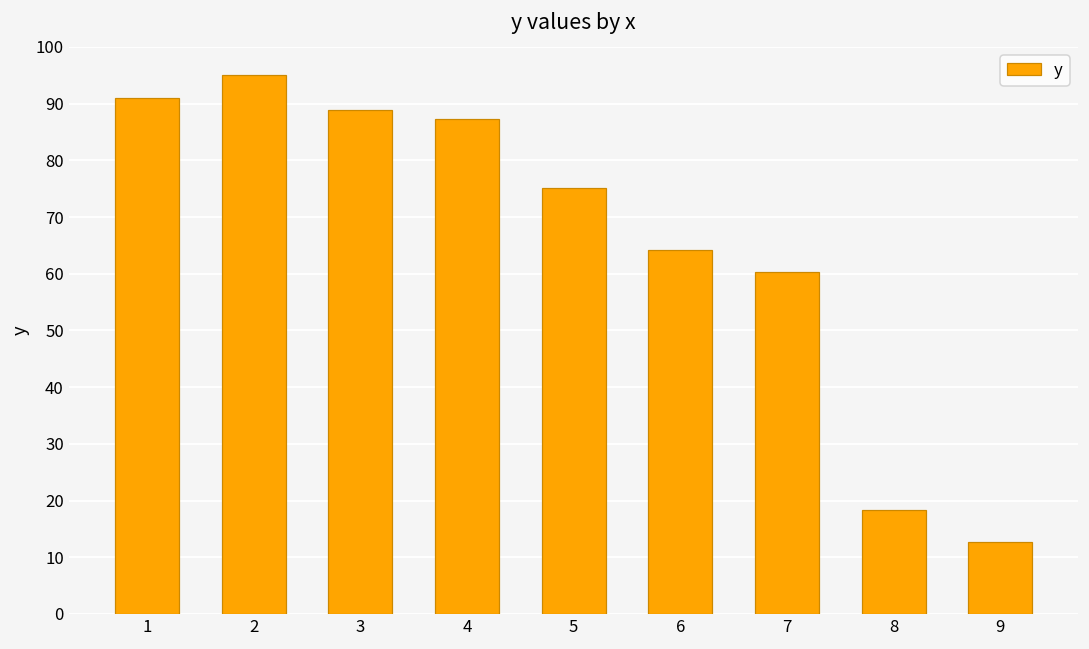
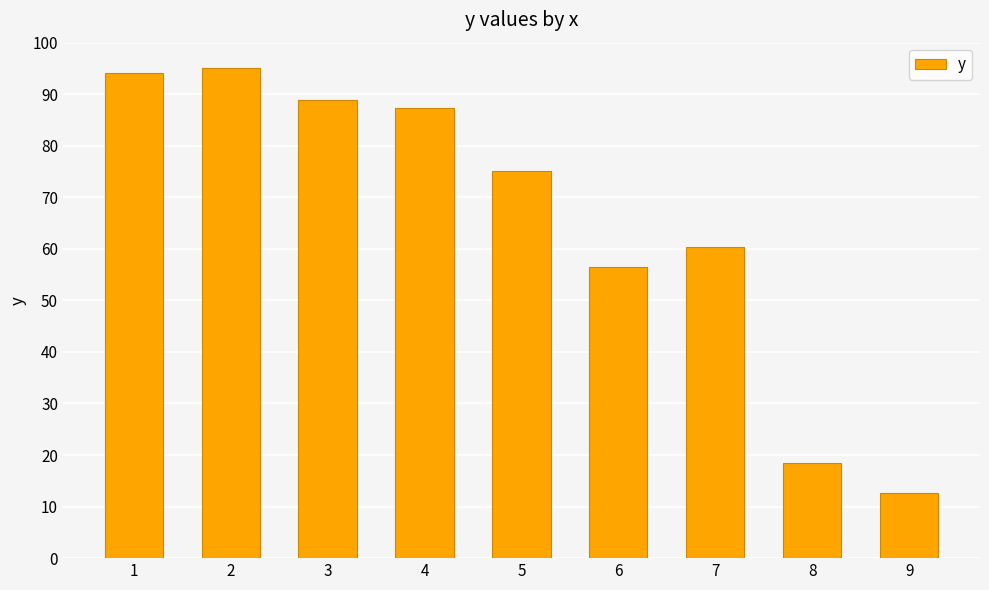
  {
-   "1": 91,
+   "1": 94,
    "2": 95,
    "3": 89,
    "4": 87,
    "5": 75,
-   "6": 64,
+   "6": 57,
    "7": 60,
    "8": 18,
    "9": 13
  }
